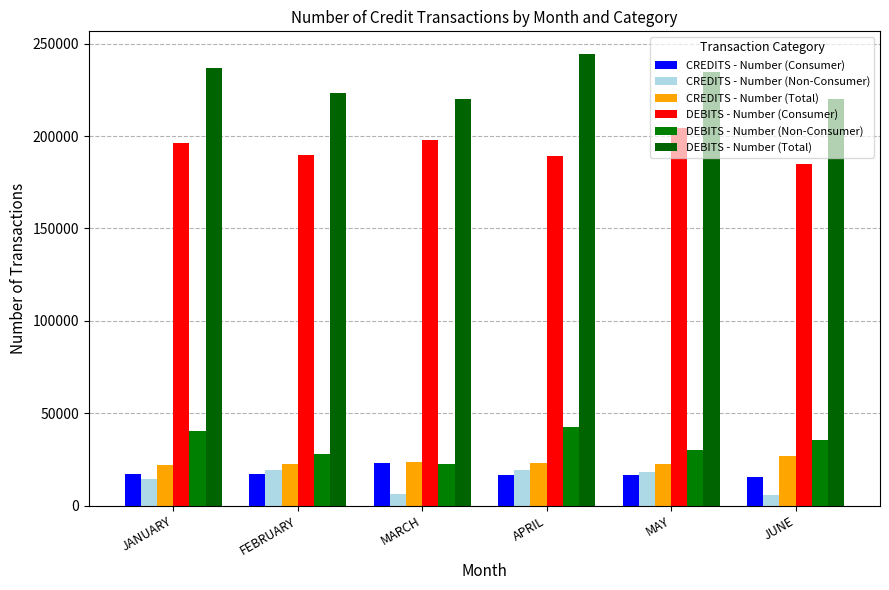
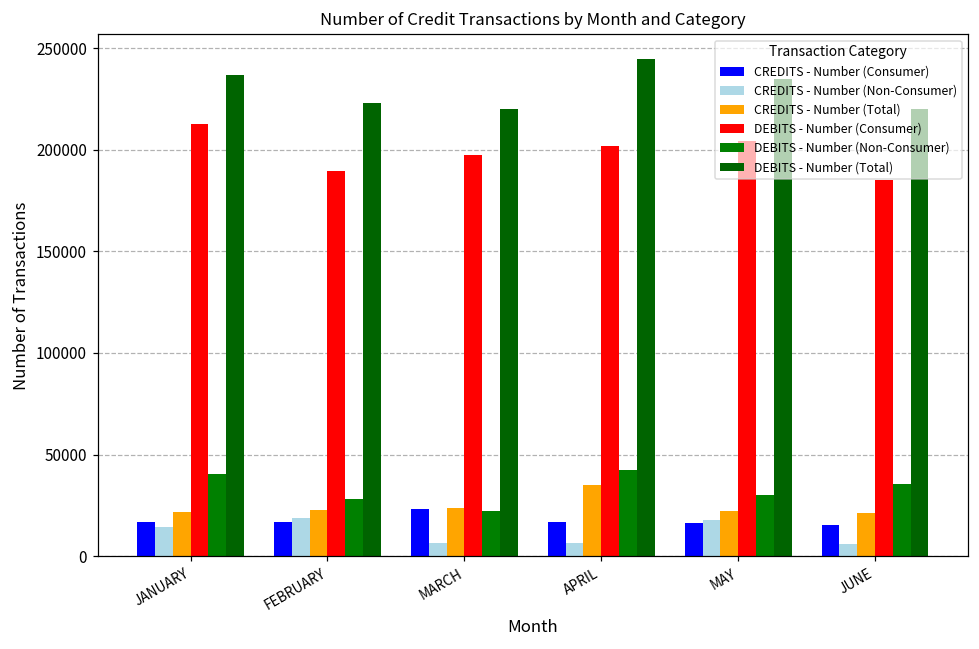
  {
    "CREDITS - Number (Consumer)": {
      "JANUARY": 17000,
      "FEBRUARY": 17000,
      "MARCH": 23000,
      "APRIL": 17000,
      "MAY": 16000,
      "JUNE": 15000
    },
    "CREDITS - Number (Non-Consumer)": {
      "JANUARY": 14000,
      "FEBRUARY": 19000,
      "MARCH": 6000,
-     "APRIL": 19000,
+     "APRIL": 6000,
      "MAY": 18000,
      "JUNE": 6000
    },
    "CREDITS - Number (Total)": {
      "JANUARY": 22000,
      "FEBRUARY": 23000,
      "MARCH": 24000,
-     "APRIL": 23000,
+     "APRIL": 35000,
      "MAY": 22000,
-     "JUNE": 27000
+     "JUNE": 21000
    },
    "DEBITS - Number (Consumer)": {
-     "JANUARY": 196000,
+     "JANUARY": 213000,
      "FEBRUARY": 190000,
      "MARCH": 198000,
-     "APRIL": 189000,
+     "APRIL": 202000,
      "JUNE": 185000
    }
  }
